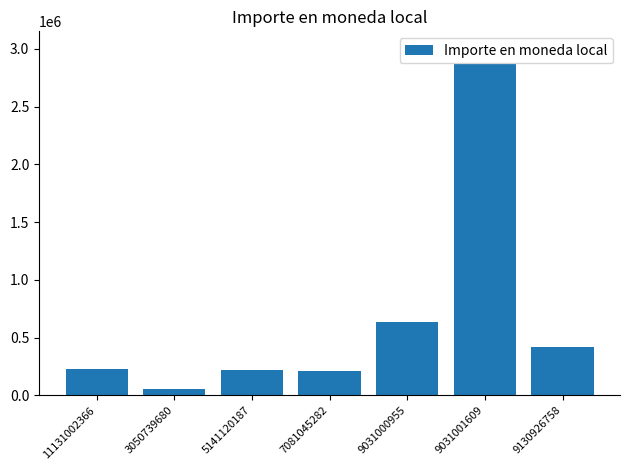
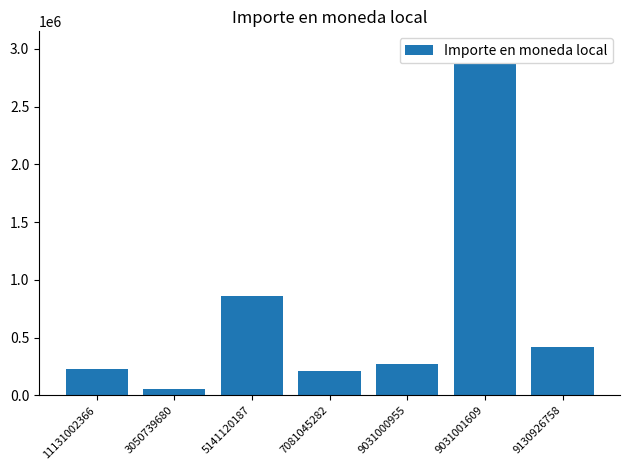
  {
    "11131002366": 230000,
    "3050739680": 60000,
-   "5141120187": 220000,
+   "5141120187": 860000,
    "7081045282": 210000,
-   "9031000955": 630000,
+   "9031000955": 270000,
    "9031001609": 2860000,
    "9130926758": 420000
  }
